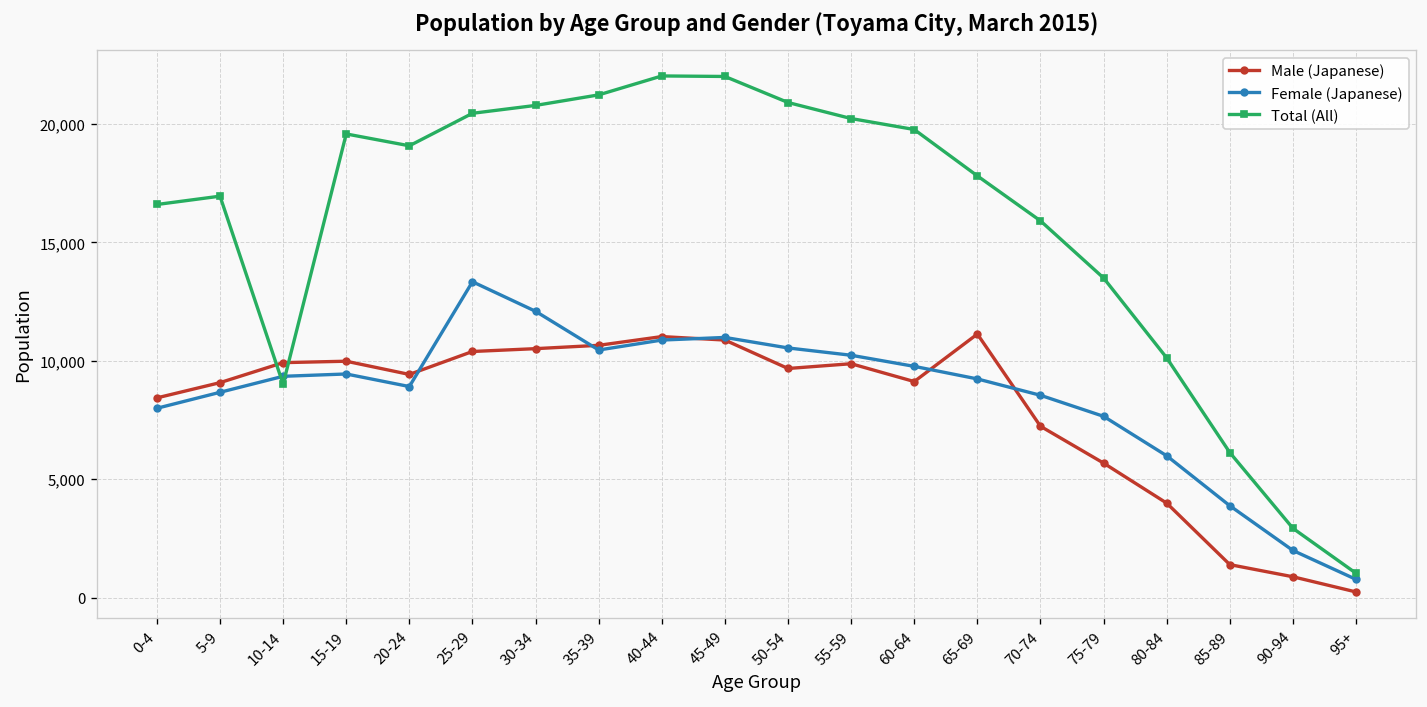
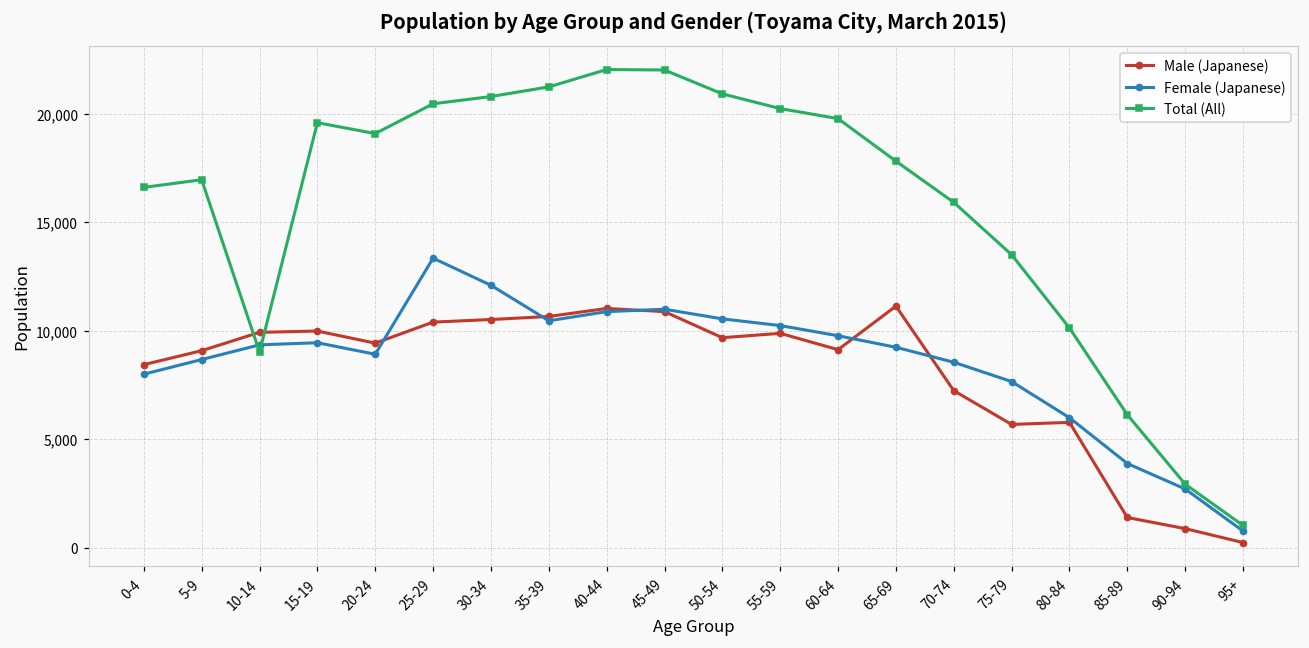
  {
    "Male (Japanese)": {
      "0-4": "8,400",
      "5-9": "9,100",
      "10-14": "9,900",
      "15-19": "10,000",
      "20-24": "9,400",
      "25-29": "10,400",
      "30-34": "10,500",
      "35-39": "10,700",
      "40-44": "11,000",
      "50-54": "9,700",
      "55-59": "9,900",
      "60-64": "9,100",
      "65-69": "11,100",
      "70-74": "7,200",
      "75-79": "5,700",
-     "80-84": "4,000",
+     "80-84": "5,800",
      "85-89": "1,400",
      "90-94": "900",
      "95+": "200"
    },
    "Female (Japanese)": {
      "0-4": "8,000",
      "5-9": "8,700",
      "10-14": "9,300",
      "15-19": "9,400",
      "20-24": "8,900",
      "25-29": "13,300",
      "30-34": "12,100",
      "35-39": "10,500",
      "40-44": "10,900",
      "50-54": "10,500",
      "55-59": "10,200",
      "60-64": "9,800",
      "65-69": "9,200",
      "70-74": "8,500",
      "75-79": "7,700",
      "80-84": "6,000",
      "85-89": "3,900",
-     "90-94": "2,000",
+     "90-94": "2,700",
      "95+": "800"
    },
    "Total (All)": {
      "0-4": "16,600",
      "5-9": "17,000",
      "10-14": "9,000",
      "15-19": "19,600",
      "20-24": "19,100",
      "25-29": "20,500",
      "30-34": "20,800",
      "35-39": "21,200",
      "40-44": "22,000",
      "45-49": "22,000",
      "50-54": "20,900",
      "55-59": "20,200",
      "60-64": "19,800",
      "65-69": "17,800",
      "70-74": "15,900",
      "75-79": "13,500",
      "80-84": "10,100",
      "85-89": "6,100",
      "90-94": "2,900",
      "95+": "1,000"
    }
  }
